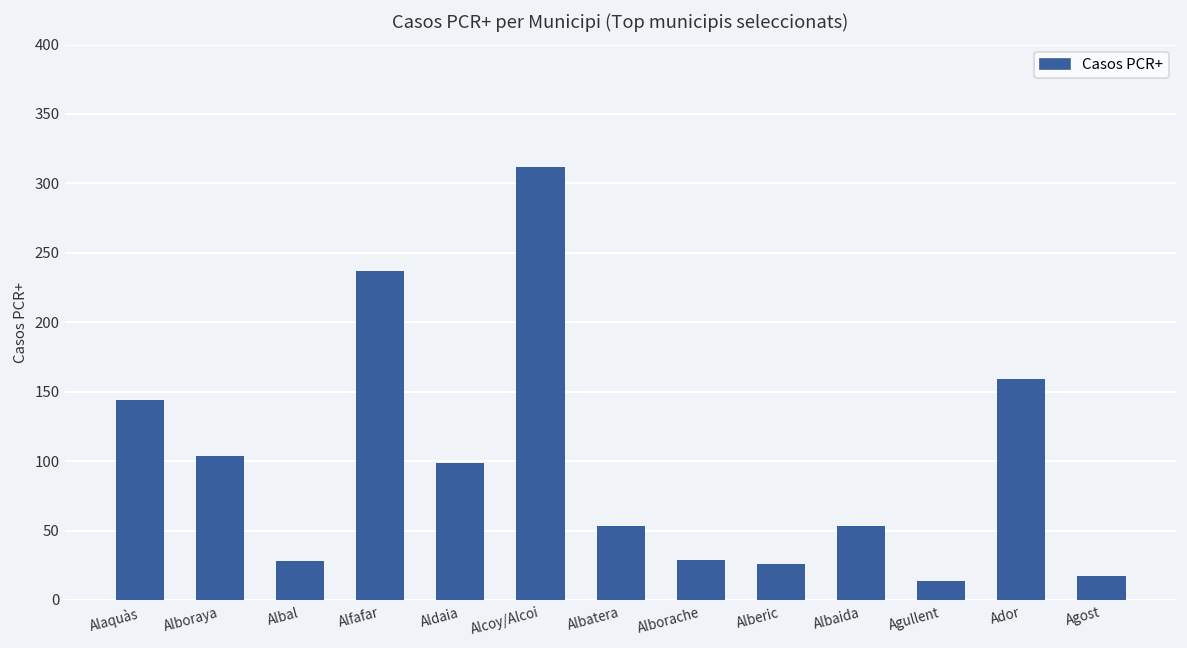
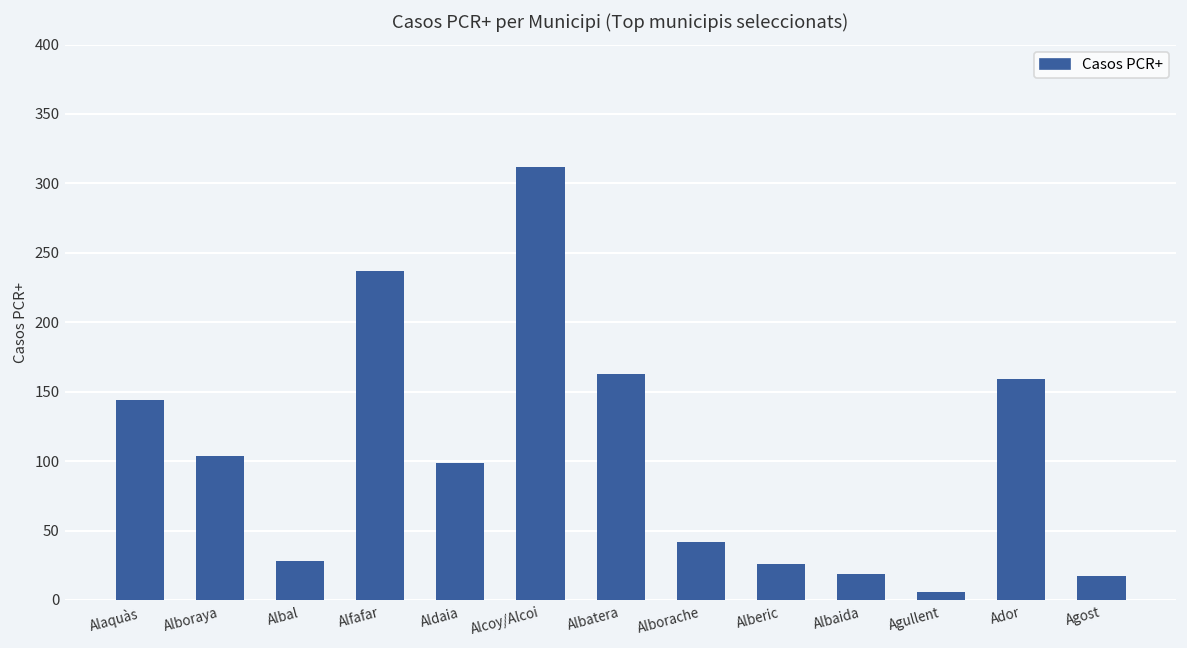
  {
    "Alaquàs": 144,
    "Alboraya": 104,
    "Albal": 28,
    "Alfafar": 237,
    "Aldaia": 99,
    "Alcoy/Alcoi": 312,
-   "Albatera": 53,
-   "Alborache": 29,
+   "Albatera": 163,
+   "Alborache": 42,
    "Alberic": 26,
-   "Albaida": 53,
-   "Agullent": 14,
+   "Albaida": 19,
+   "Agullent": 6,
    "Ador": 159,
    "Agost": 17
  }
